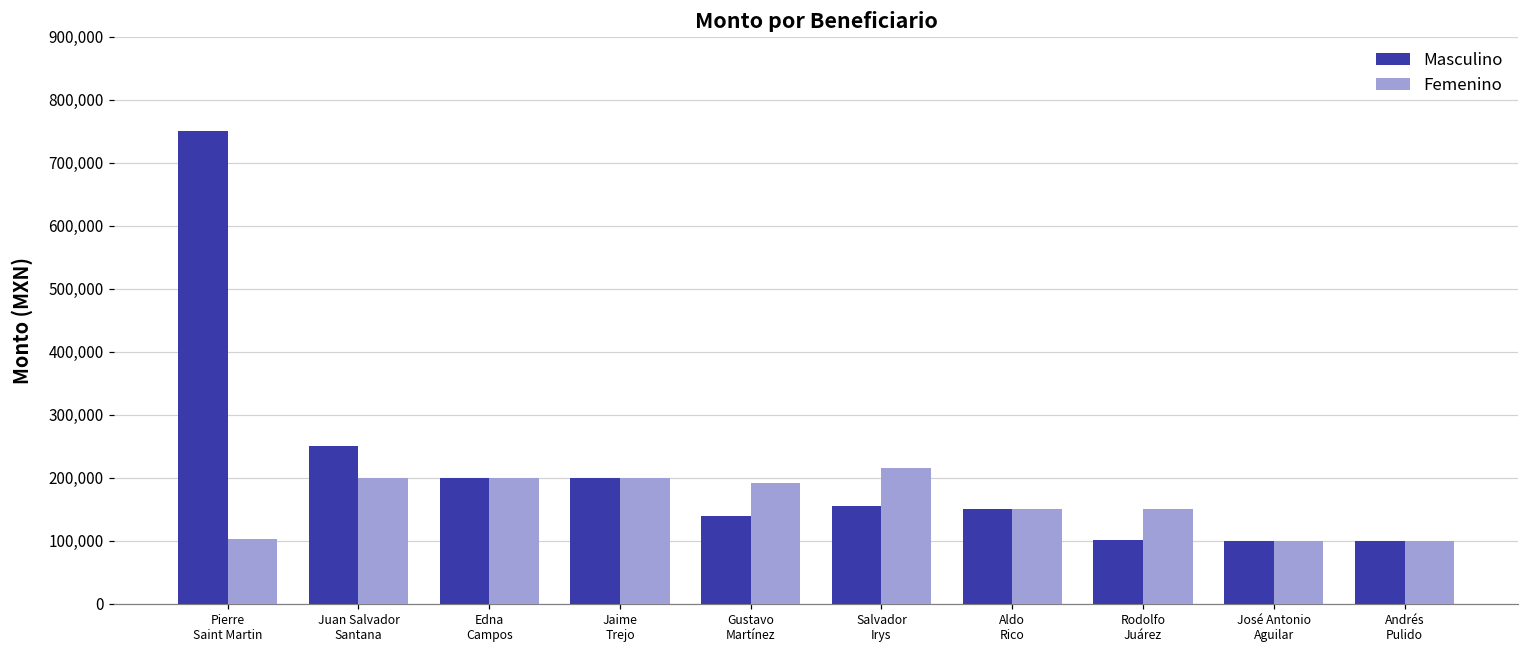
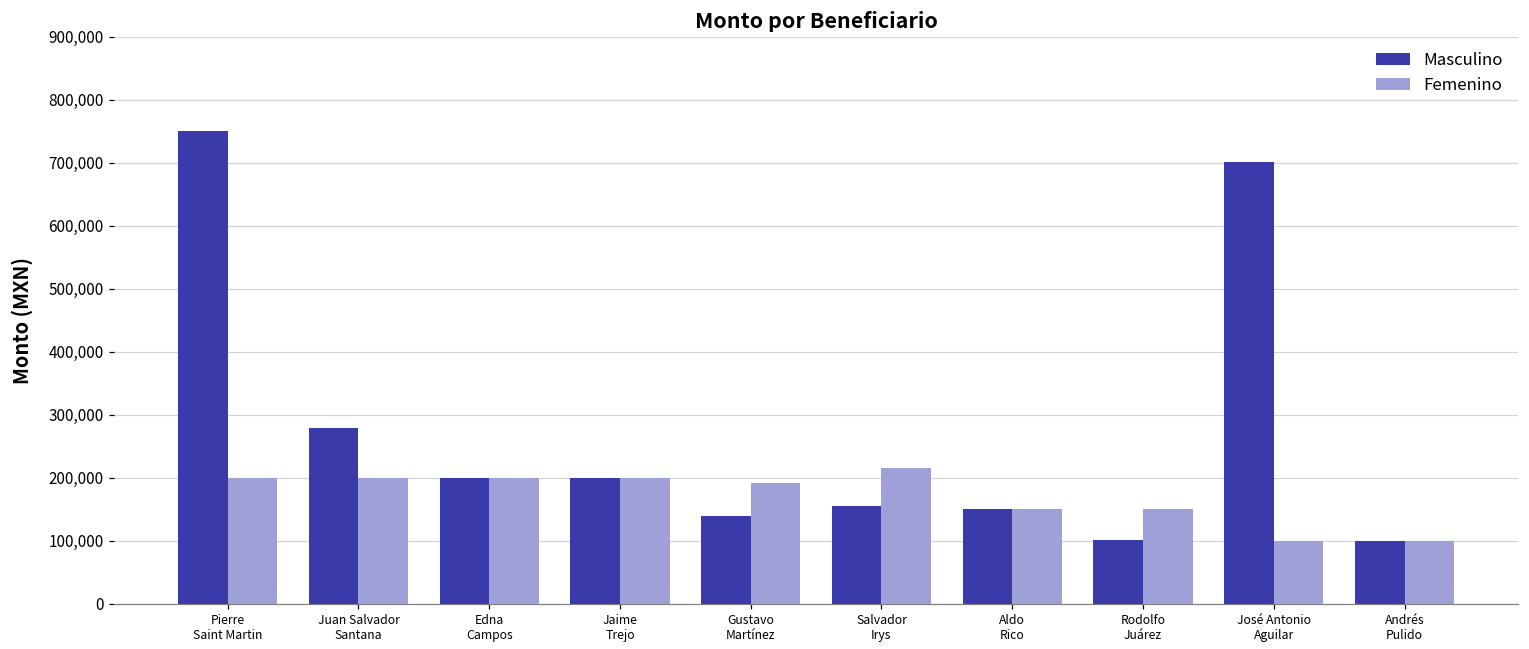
  {
    "Masculino": {
      "Pierre Saint Martin": "750,000",
-     "Juan Salvador Santana": "250,000",
+     "Juan Salvador Santana": "280,000",
      "Edna Campos": "200,000",
      "Jaime Trejo": "200,000",
      "Gustavo Martínez": "140,000",
      "Salvador Irys": "150,000",
      "Aldo Rico": "150,000",
      "Rodolfo Juárez": "100,000",
-     "José Antonio Aguilar": "100,000",
+     "José Antonio Aguilar": "700,000",
      "Andrés Pulido": "100,000"
    },
    "Femenino": {
-     "Pierre Saint Martin": "100,000",
+     "Pierre Saint Martin": "200,000",
      "Juan Salvador Santana": "200,000",
      "Edna Campos": "200,000",
      "Jaime Trejo": "200,000",
      "Gustavo Martínez": "190,000",
      "Salvador Irys": "210,000",
      "Aldo Rico": "150,000",
      "Rodolfo Juárez": "150,000",
      "José Antonio Aguilar": "100,000",
      "Andrés Pulido": "100,000"
    }
  }
